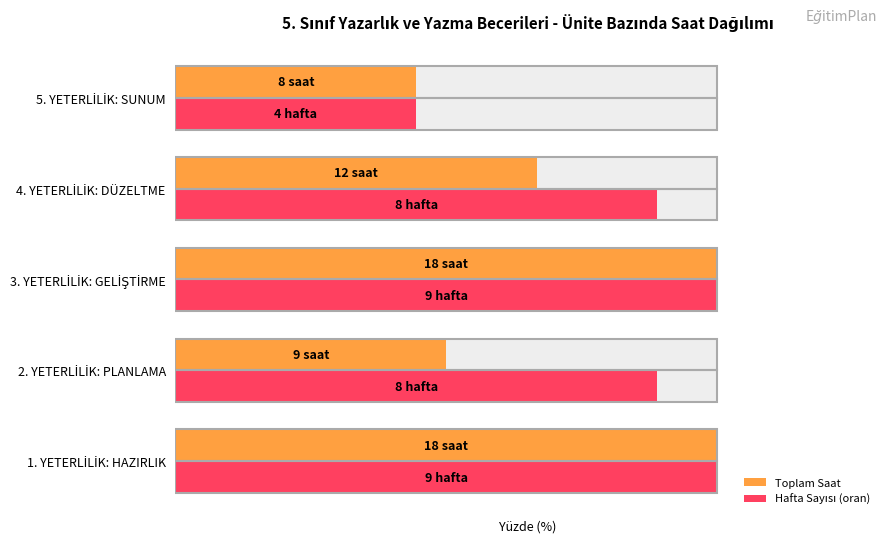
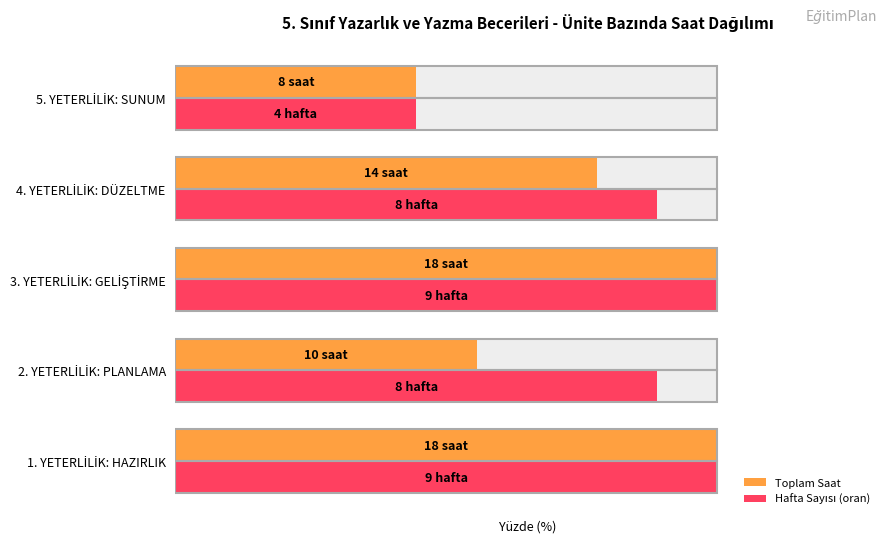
  {
    "Toplam Saat": {
-     "4. YETERLİLİK: DÜZELTME": 12,
-     "2. YETERLİLİK: PLANLAMA": 9
+     "4. YETERLİLİK: DÜZELTME": 14,
+     "2. YETERLİLİK: PLANLAMA": 10
    }
  }
